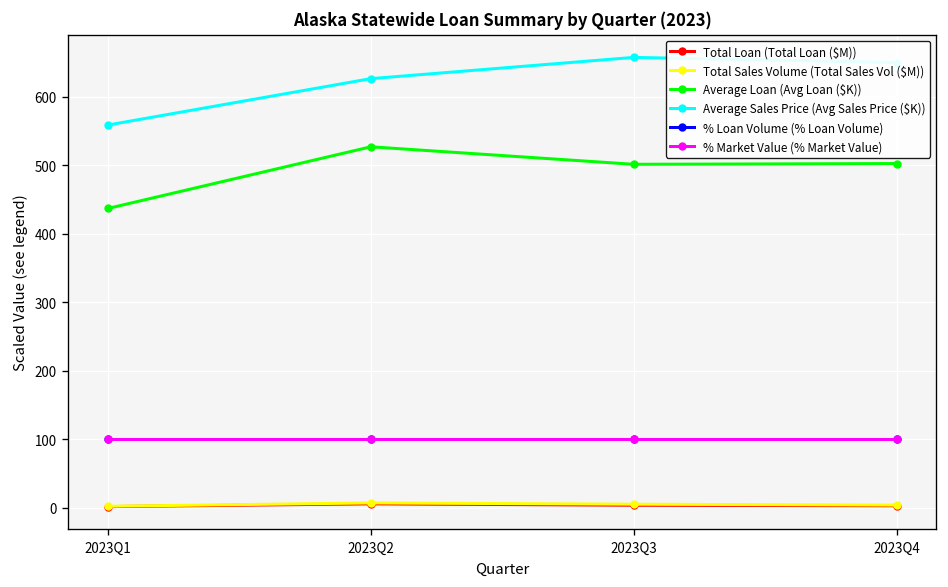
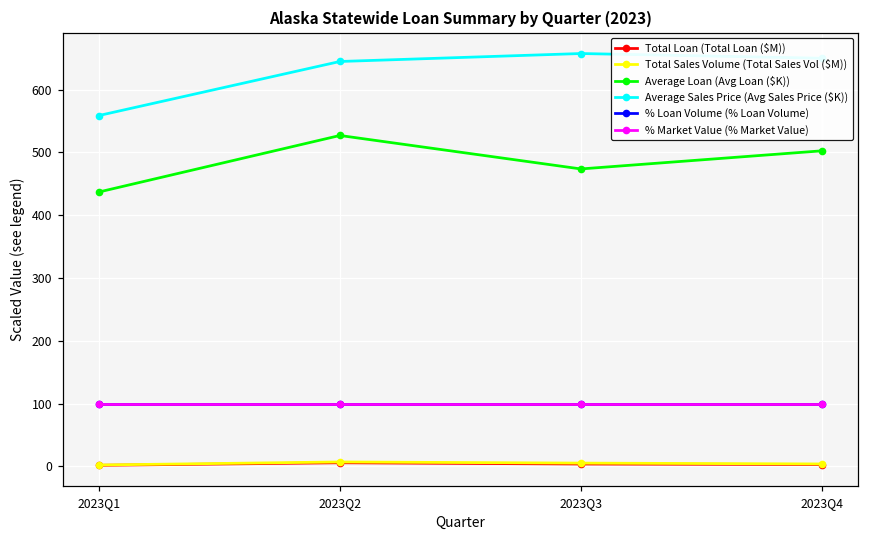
  {
    "Average Loan (Avg Loan ($K))": {
      "2023Q1": 440,
      "2023Q2": 530,
-     "2023Q3": 500,
+     "2023Q3": 470,
      "2023Q4": 500
    },
    "Average Sales Price (Avg Sales Price ($K))": {
      "2023Q1": 560,
-     "2023Q2": 630,
+     "2023Q2": 640,
      "2023Q3": 660
    },
    "% Market Value (% Market Value)": {
      "2023Q1": 100,
      "2023Q2": 100,
      "2023Q3": 100,
      "2023Q4": 100
    }
  }
